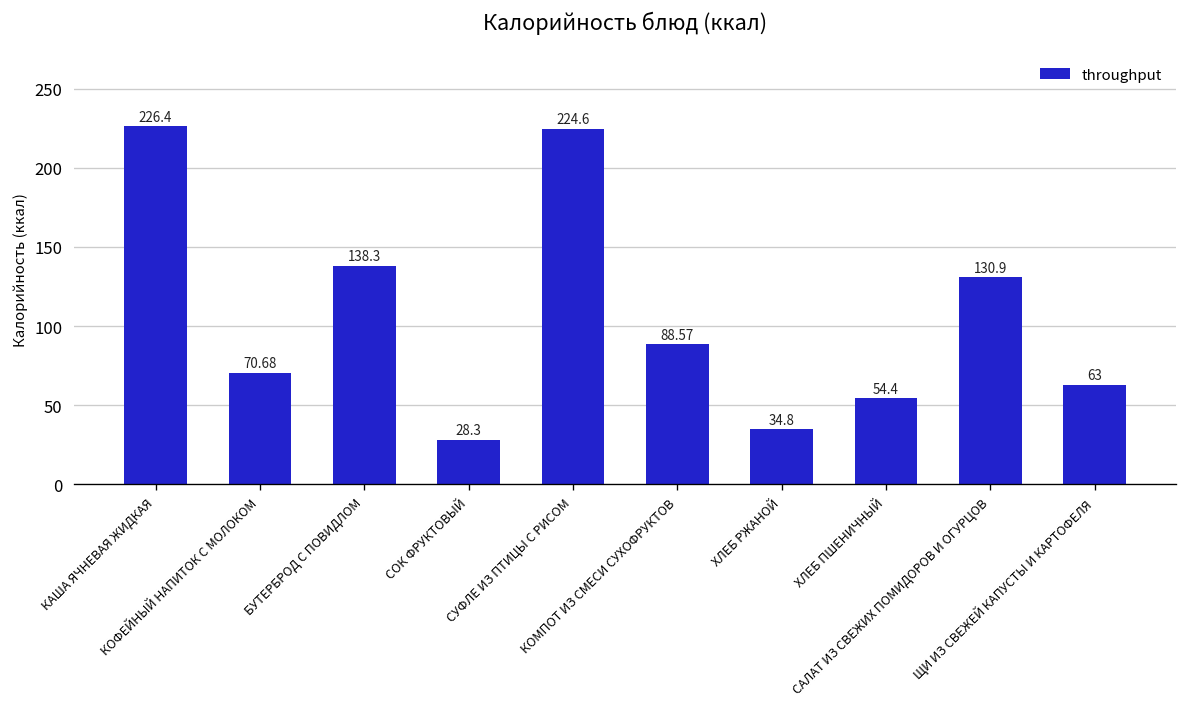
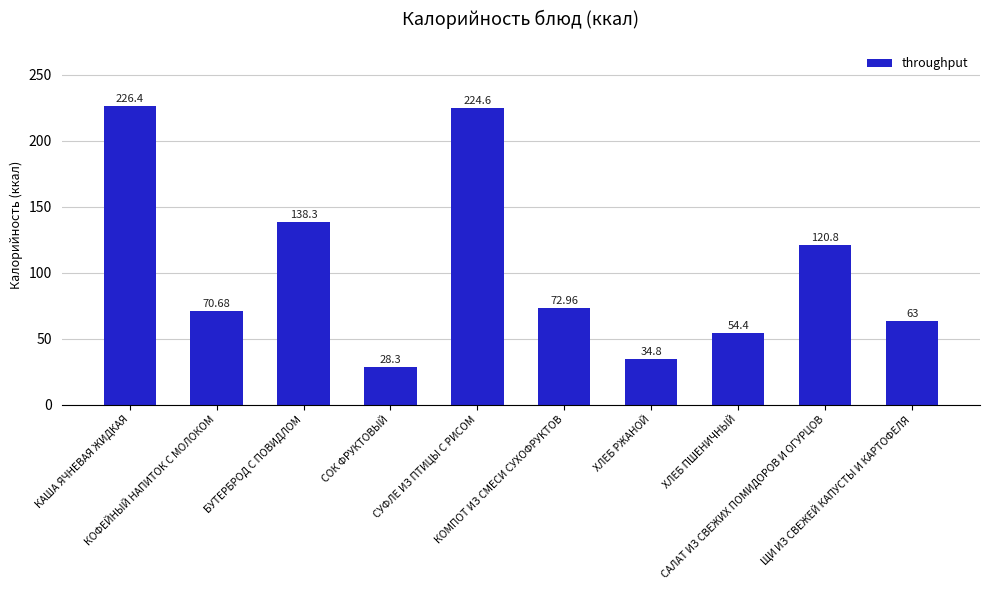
  {
    "КАША ЯЧНЕВАЯ ЖИДКАЯ": 226.4,
    "КОФЕЙНЫЙ НАПИТОК С МОЛОКОМ": 70.68,
    "БУТЕРБРОД С ПОВИДЛОМ": 138.3,
    "СОК ФРУКТОВЫЙ": 28.3,
    "СУФЛЕ ИЗ ПТИЦЫ С РИСОМ": 224.6,
-   "КОМПОТ ИЗ СМЕСИ СУХОФРУКТОВ": 88.57,
+   "КОМПОТ ИЗ СМЕСИ СУХОФРУКТОВ": 72.96,
    "ХЛЕБ РЖАНОЙ": 34.8,
    "ХЛЕБ ПШЕНИЧНЫЙ": 54.4,
-   "САЛАТ ИЗ СВЕЖИХ ПОМИДОРОВ И ОГУРЦОВ": 130.9,
+   "САЛАТ ИЗ СВЕЖИХ ПОМИДОРОВ И ОГУРЦОВ": 120.8,
    "ЩИ ИЗ СВЕЖЕЙ КАПУСТЫ И КАРТОФЕЛЯ": 63
  }
